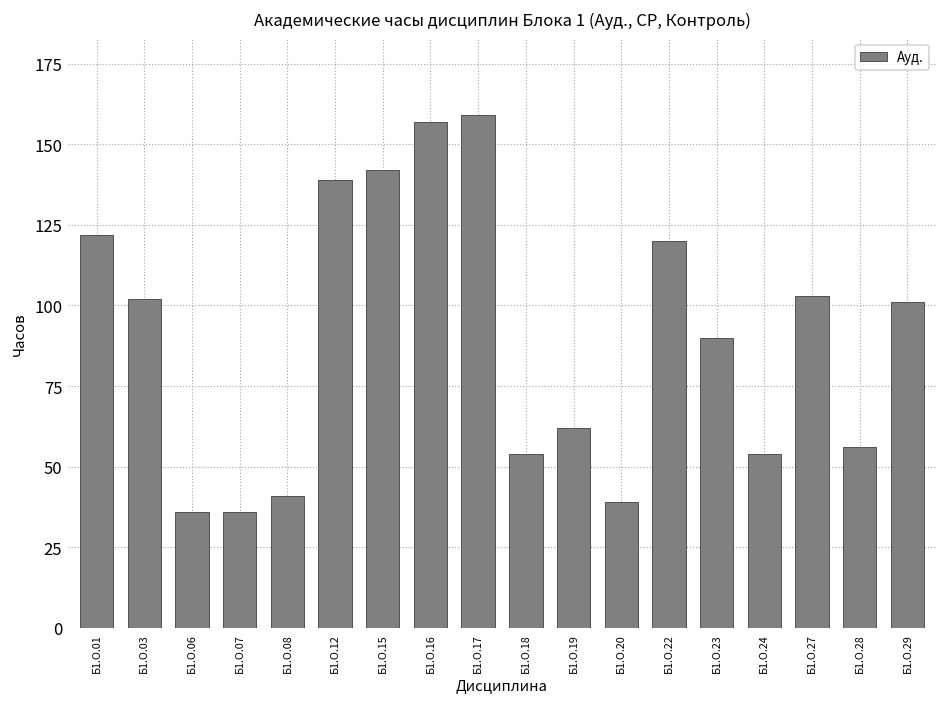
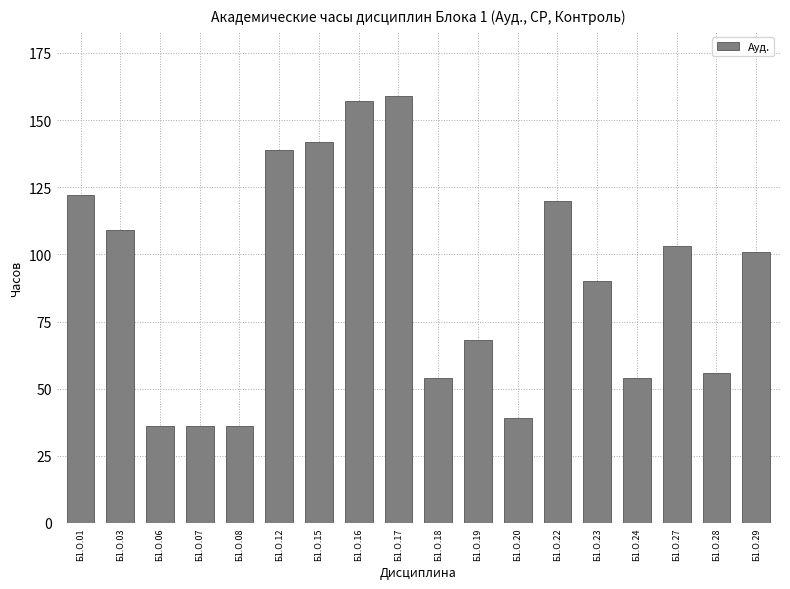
  {
    "Б1.О.01": 122,
-   "Б1.О.03": 102,
+   "Б1.О.03": 109,
    "Б1.О.06": 36,
    "Б1.О.07": 36,
-   "Б1.О.08": 41,
+   "Б1.О.08": 36,
    "Б1.О.12": 139,
    "Б1.О.15": 142,
    "Б1.О.16": 157,
    "Б1.О.17": 159,
    "Б1.О.18": 54,
-   "Б1.О.19": 62,
+   "Б1.О.19": 68,
    "Б1.О.20": 39,
    "Б1.О.22": 120,
    "Б1.О.23": 90,
    "Б1.О.24": 54,
    "Б1.О.27": 103,
    "Б1.О.28": 56,
    "Б1.О.29": 101
  }
